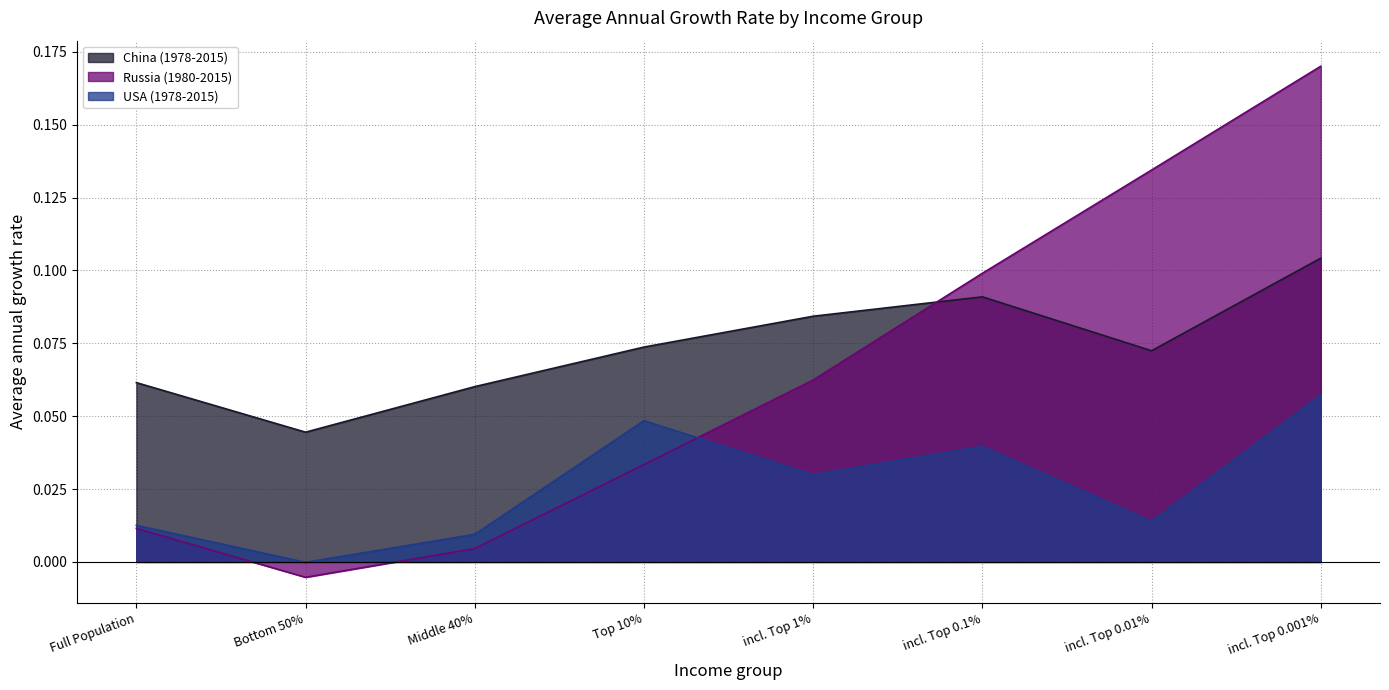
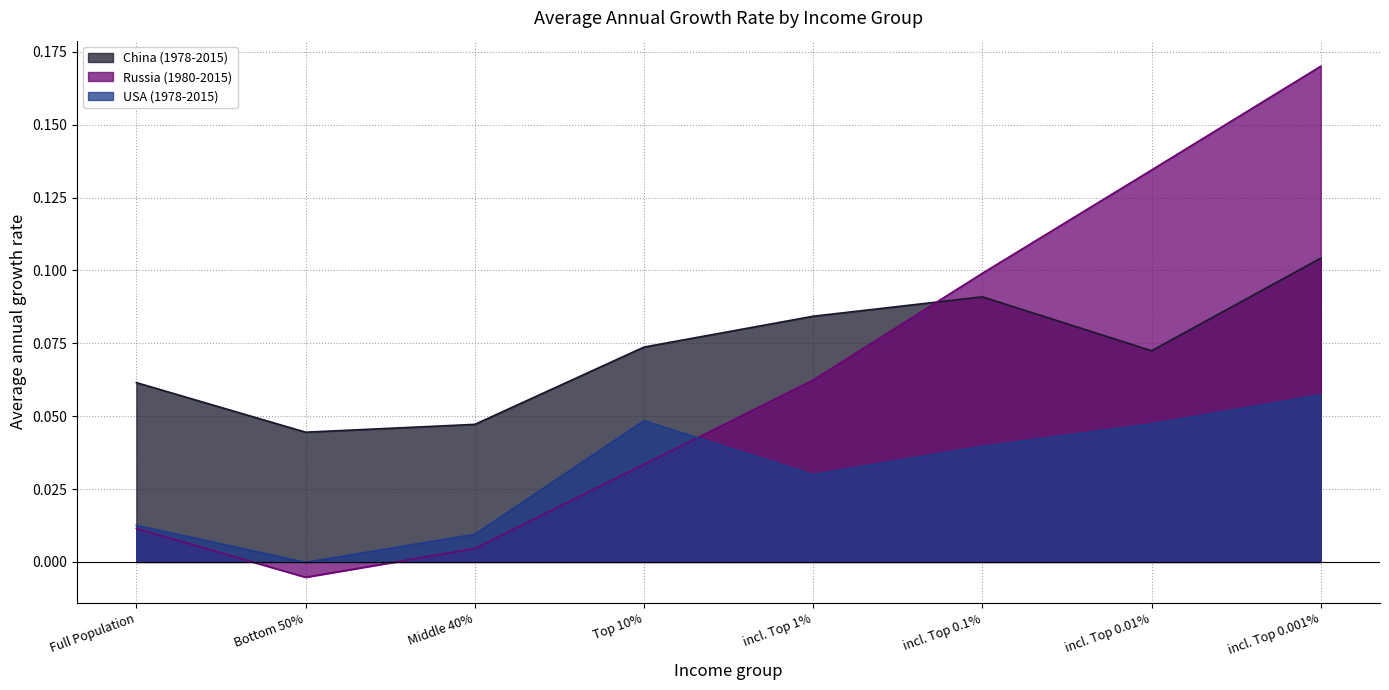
  {
    "China (1978-2015)": {
      "Full Population": 0.062,
      "Bottom 50%": 0.045,
-     "Middle 40%": 0.060,
+     "Middle 40%": 0.047,
      "Top 10%": 0.074,
      "incl. Top 1%": 0.084,
      "incl. Top 0.1%": 0.091,
      "incl. Top 0.01%": 0.072,
      "incl. Top 0.001%": 0.104
    },
    "USA (1978-2015)": {
      "Full Population": 0.013,
      "Middle 40%": 0.009,
      "Top 10%": 0.048,
      "incl. Top 1%": 0.030,
      "incl. Top 0.1%": 0.040,
-     "incl. Top 0.01%": 0.014,
+     "incl. Top 0.01%": 0.047,
      "incl. Top 0.001%": 0.057
    }
  }
